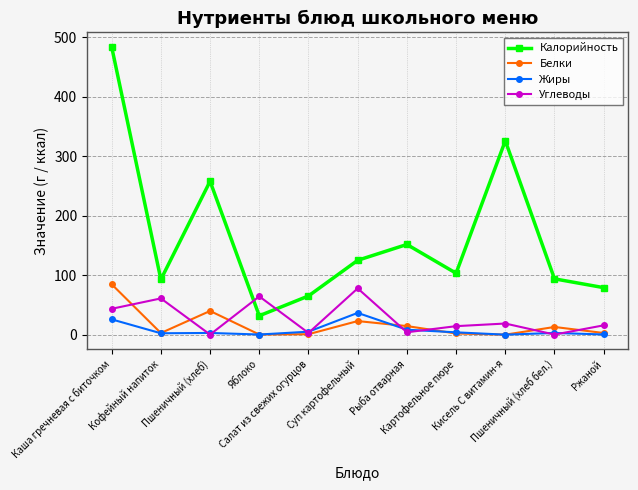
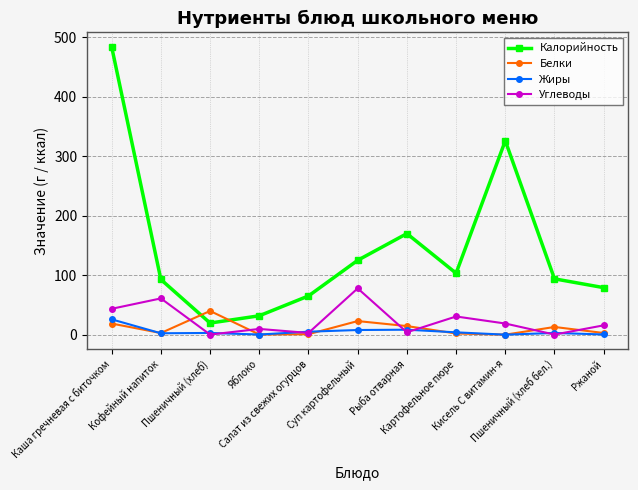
  {
    "Калорийность": {
      "Каша гречневая с биточком": 480,
      "Кофейный напиток": 90,
-     "Пшеничный (хлеб)": 260,
+     "Пшеничный (хлеб)": 20,
      "Яблоко": 30,
      "Салат из свежих огурцов": 70,
      "Суп картофельный": 130,
-     "Рыба отварная": 150,
+     "Рыба отварная": 170,
      "Картофельное пюре": 100,
      "Кисель С витамин-я": 330,
      "Пшеничный (хлеб бел.)": 90,
      "Ржаной": 80
    },
    "Белки": {
-     "Каша гречневая с биточком": 80,
+     "Каша гречневая с биточком": 20,
      "Пшеничный (хлеб)": 40,
      "Суп картофельный": 20,
      "Рыба отварная": 10,
      "Пшеничный (хлеб бел.)": 10
    },
    "Жиры": {
      "Каша гречневая с биточком": 30,
-     "Суп картофельный": 40,
+     "Суп картофельный": 10,
      "Рыба отварная": 10
    },
    "Углеводы": {
      "Каша гречневая с биточком": 40,
      "Кофейный напиток": 60,
-     "Яблоко": 60,
+     "Яблоко": 10,
      "Суп картофельный": 80,
      "Рыба отварная": 0,
-     "Картофельное пюре": 10,
+     "Картофельное пюре": 30,
      "Кисель С витамин-я": 20,
      "Ржаной": 20
    }
  }
